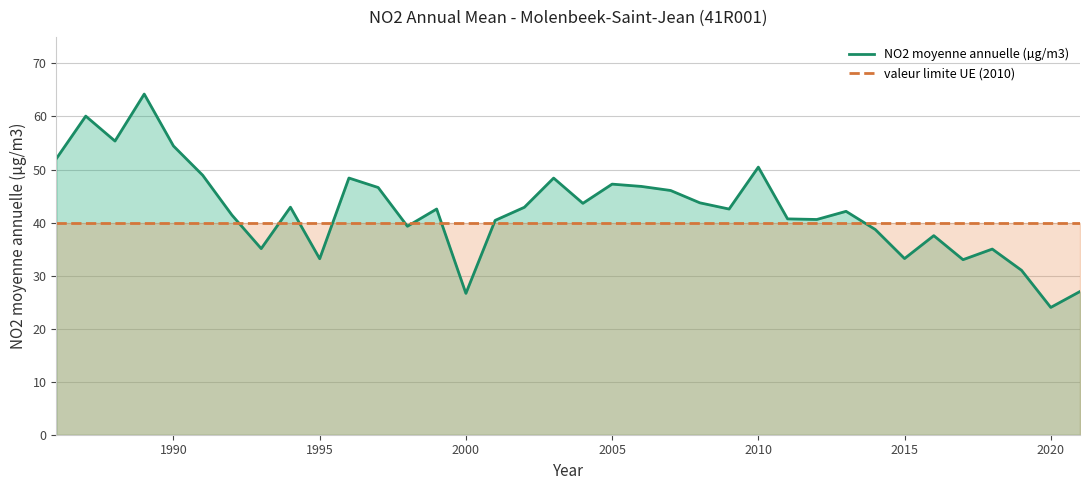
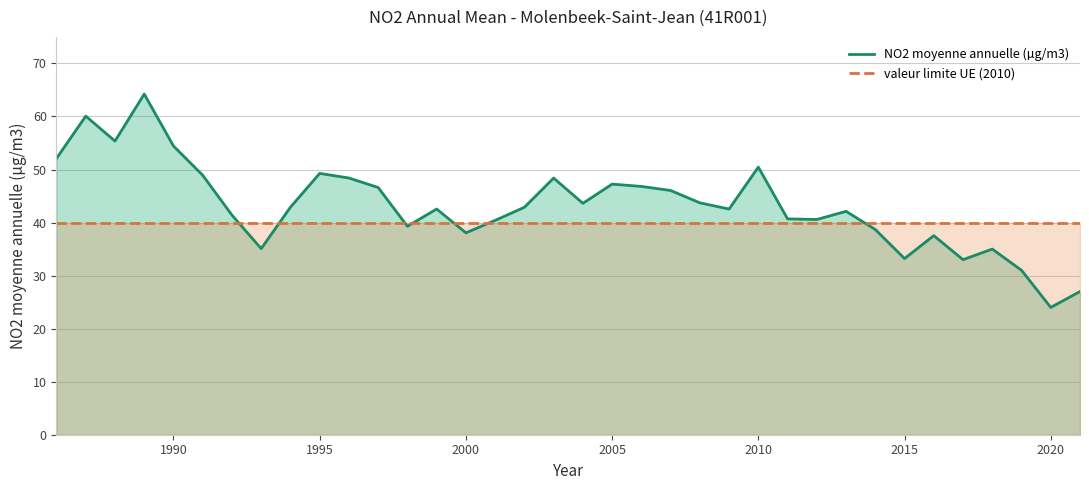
  {
    "NO2 moyenne annuelle (µg/m3)": {
      "1990": 54,
-     "1995": 33,
-     "2000": 27,
+     "1995": 49,
+     "2000": 38,
      "2005": 47,
      "2010": 50,
      "2015": 33,
      "2020": 24
    },
    "valeur limite UE (2010)": {
      "1990": 40,
      "1995": 40,
      "2000": 40,
      "2005": 40,
      "2010": 40,
      "2015": 40,
      "2020": 40
    }
  }
